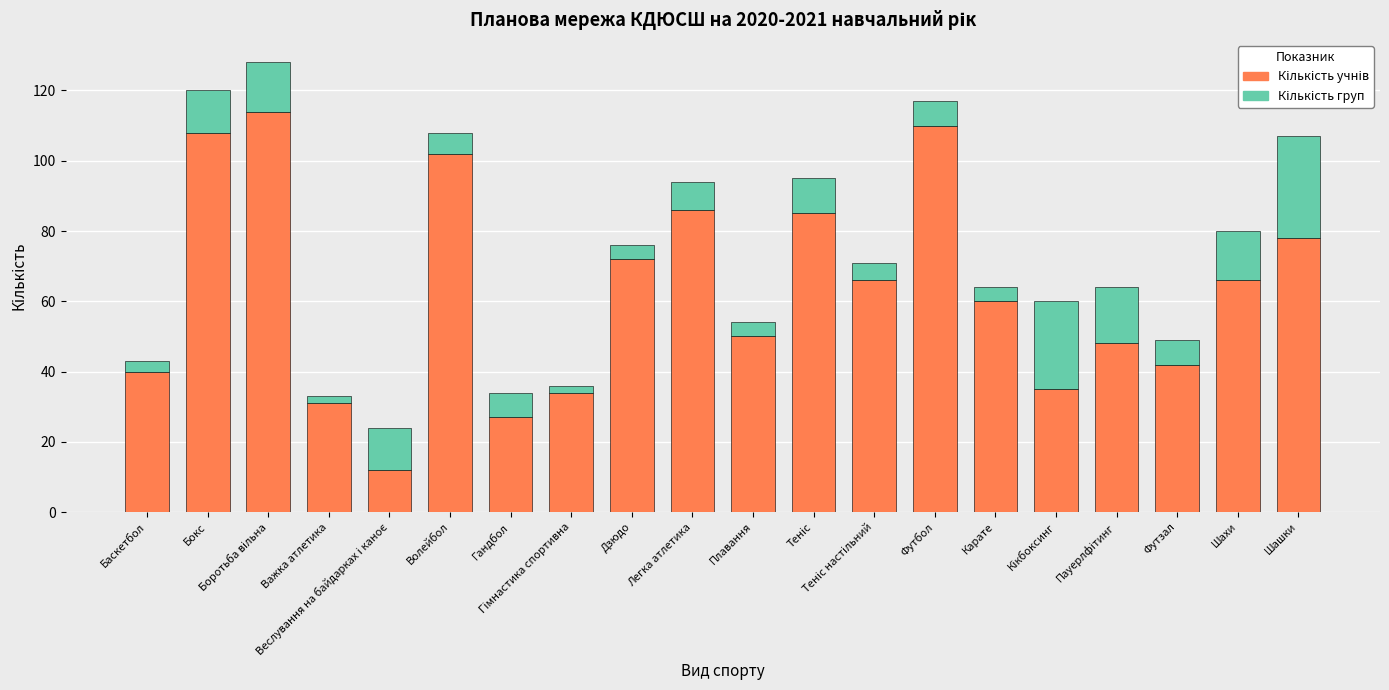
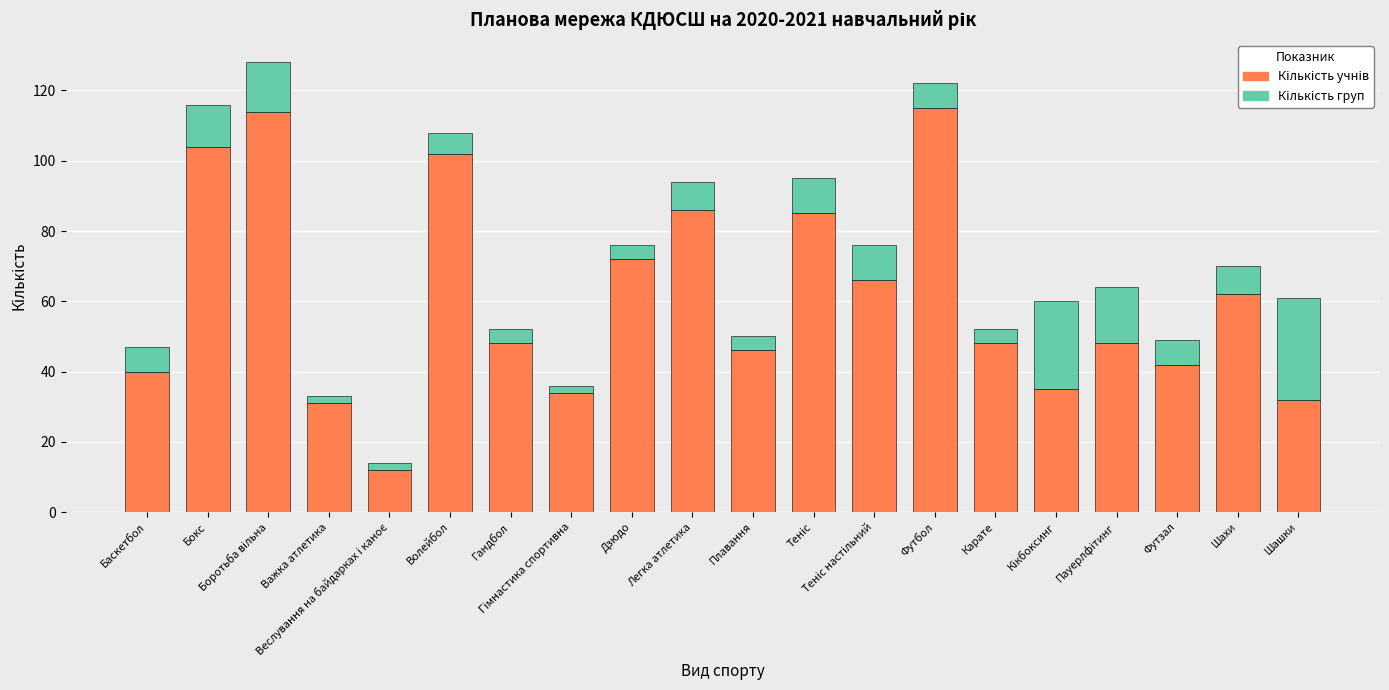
  {
    "Кількість учнів": {
      "Баскетбол": 40,
-     "Бокс": 108,
+     "Бокс": 104,
      "Боротьба вільна": 114,
      "Важка атлетика": 31,
      "Веслування на байдарках і каноє": 12,
      "Волейбол": 102,
-     "Гандбол": 27,
+     "Гандбол": 48,
      "Гімнастика спортивна": 34,
      "Дзюдо": 72,
      "Легка атлетика": 86,
-     "Плавання": 50,
+     "Плавання": 46,
      "Теніс": 85,
      "Теніс настільний": 66,
-     "Футбол": 110,
-     "Карате": 60,
+     "Футбол": 115,
+     "Карате": 48,
      "Кікбоксинг": 35,
      "Пауерлфітинг": 48,
      "Футзал": 42,
-     "Шахи": 66,
-     "Шашки": 78
+     "Шахи": 62,
+     "Шашки": 32
    },
    "Кількість груп": {
-     "Баскетбол": 3,
+     "Баскетбол": 7,
      "Бокс": 12,
      "Боротьба вільна": 14,
      "Важка атлетика": 2,
-     "Веслування на байдарках і каноє": 12,
+     "Веслування на байдарках і каноє": 2,
      "Волейбол": 6,
-     "Гандбол": 7,
+     "Гандбол": 4,
      "Гімнастика спортивна": 2,
      "Дзюдо": 4,
      "Легка атлетика": 8,
      "Плавання": 4,
      "Теніс": 10,
-     "Теніс настільний": 5,
+     "Теніс настільний": 10,
      "Футбол": 7,
      "Карате": 4,
      "Кікбоксинг": 25,
      "Пауерлфітинг": 16,
      "Футзал": 7,
-     "Шахи": 14,
+     "Шахи": 8,
      "Шашки": 29
    }
  }
